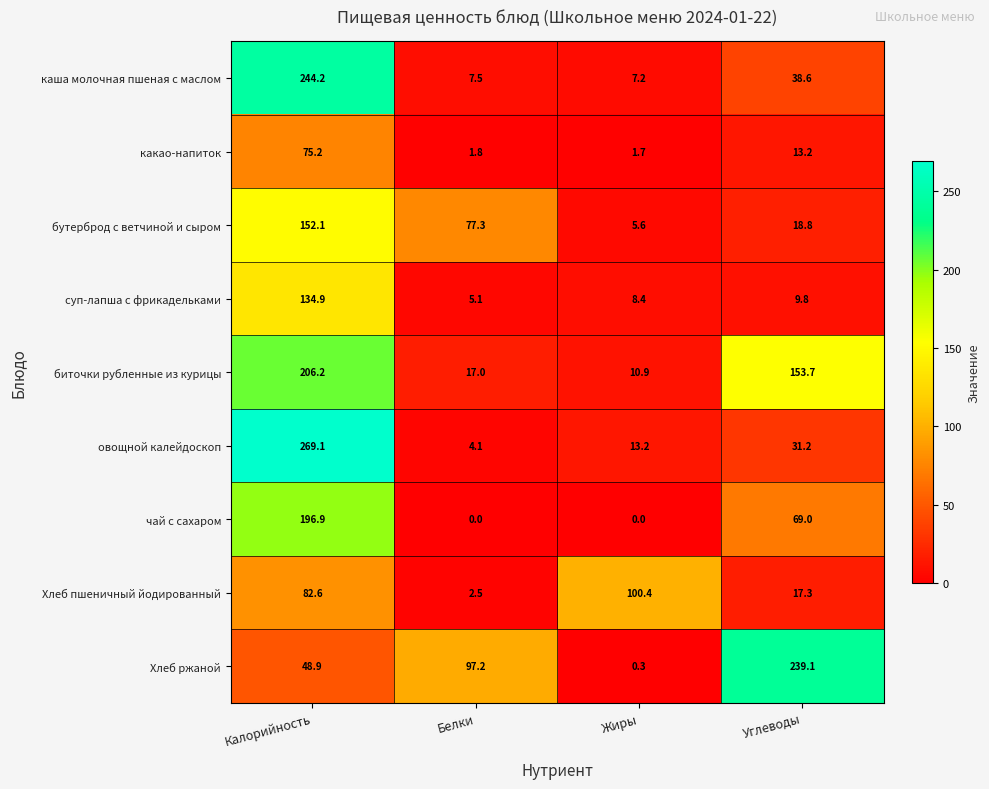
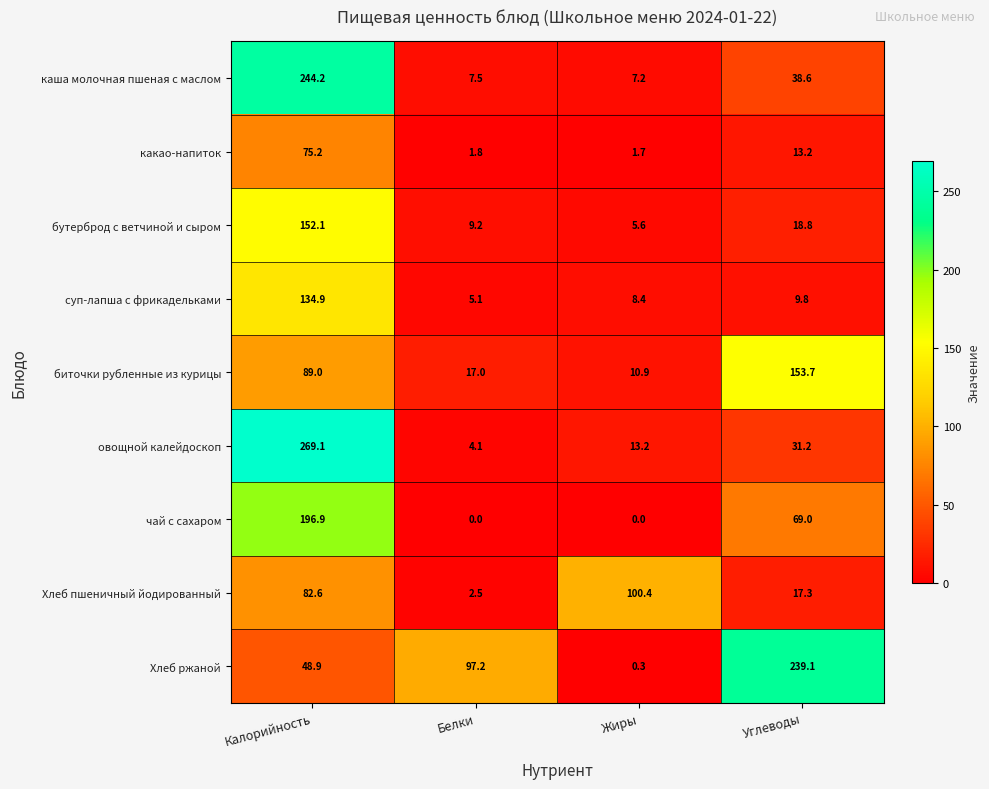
  {
    "каша молочная пшеная с маслом": {
      "Калорийность": 244.2,
      "Белки": 7.5,
      "Жиры": 7.2,
      "Углеводы": 38.6
    },
    "какао-напиток": {
      "Калорийность": 75.2,
      "Белки": 1.8,
      "Жиры": 1.7,
      "Углеводы": 13.2
    },
    "бутерброд с ветчиной и сыром": {
      "Калорийность": 152.1,
-     "Белки": 77.3,
+     "Белки": 9.2,
      "Жиры": 5.6,
      "Углеводы": 18.8
    },
    "суп-лапша с фрикадельками": {
      "Калорийность": 134.9,
      "Белки": 5.1,
      "Жиры": 8.4,
      "Углеводы": 9.8
    },
    "биточки рубленные из курицы": {
-     "Калорийность": 206.2,
+     "Калорийность": 89.0,
      "Белки": 17.0,
      "Жиры": 10.9,
      "Углеводы": 153.7
    },
    "овощной калейдоскоп": {
      "Калорийность": 269.1,
      "Белки": 4.1,
      "Жиры": 13.2,
      "Углеводы": 31.2
    },
    "чай с сахаром": {
      "Калорийность": 196.9,
      "Белки": 0.0,
      "Жиры": 0.0,
      "Углеводы": 69.0
    },
    "Хлеб пшеничный йодированный": {
      "Калорийность": 82.6,
      "Белки": 2.5,
      "Жиры": 100.4,
      "Углеводы": 17.3
    },
    "Хлеб ржаной": {
      "Калорийность": 48.9,
      "Белки": 97.2,
      "Жиры": 0.3,
      "Углеводы": 239.1
    }
  }
